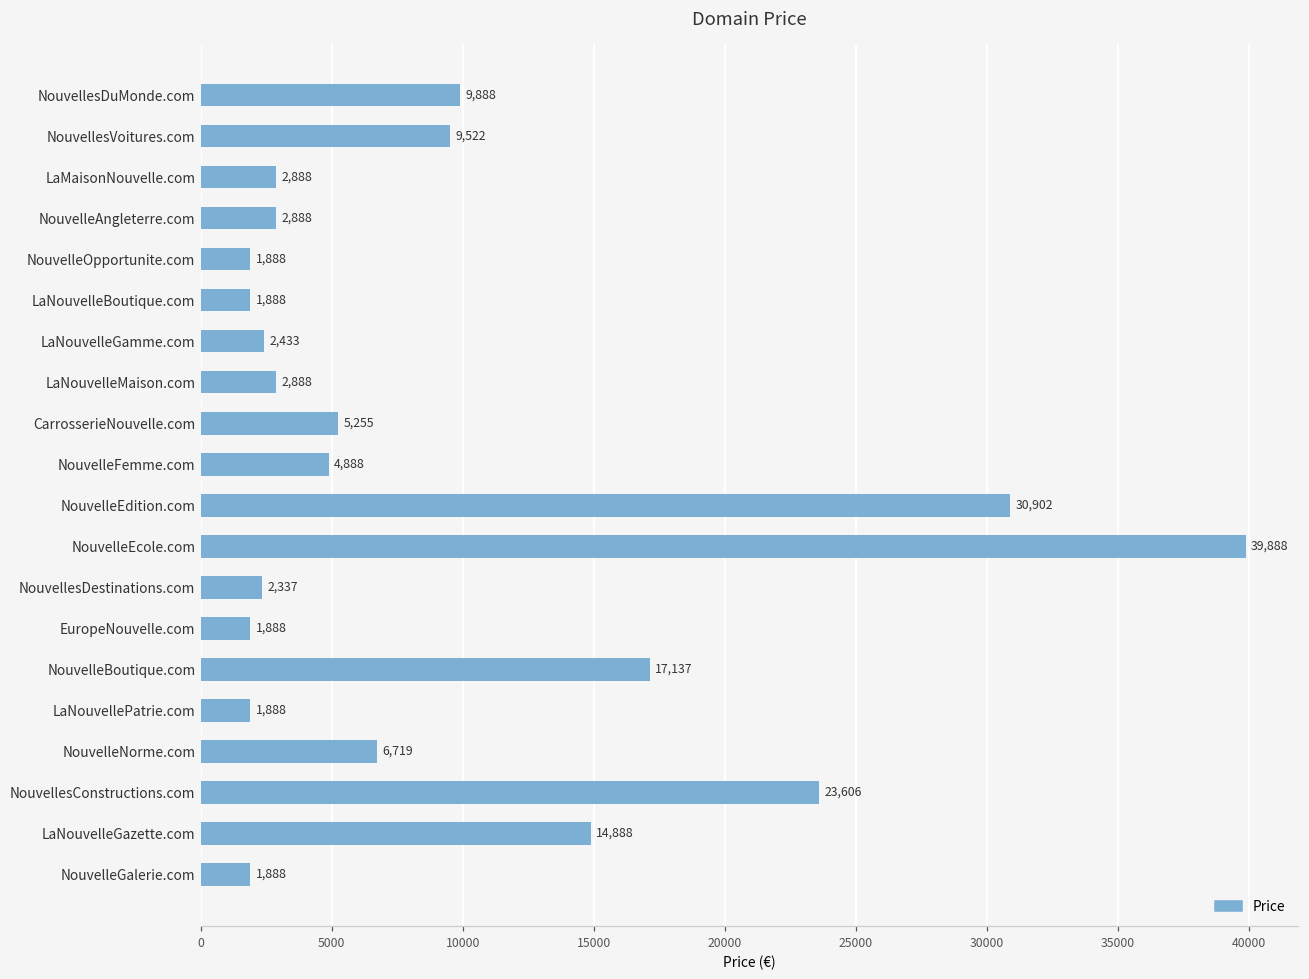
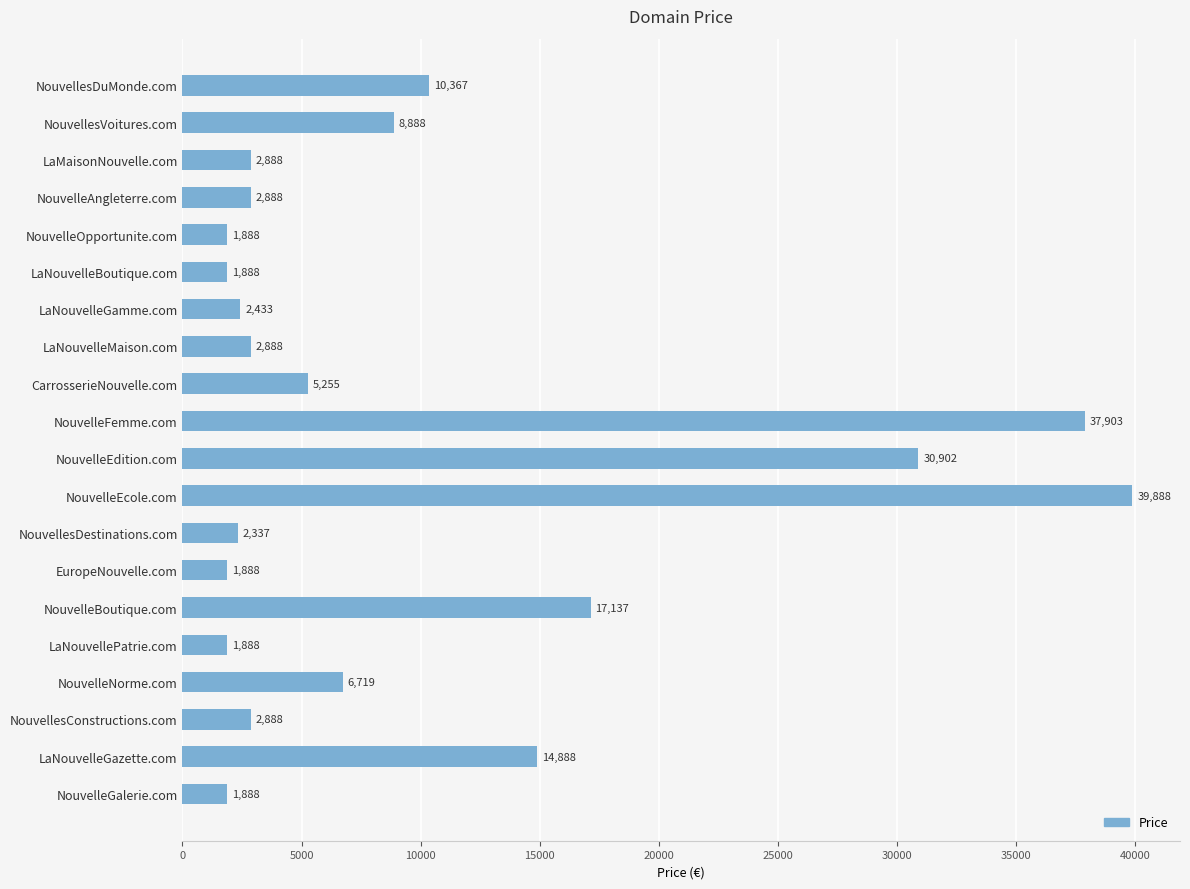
  {
-   "NouvellesDuMonde.com": "9,888",
-   "NouvellesVoitures.com": "9,522",
+   "NouvellesDuMonde.com": "10,367",
+   "NouvellesVoitures.com": "8,888",
    "LaMaisonNouvelle.com": "2,888",
    "NouvelleAngleterre.com": "2,888",
    "NouvelleOpportunite.com": "1,888",
    "LaNouvelleBoutique.com": "1,888",
    "LaNouvelleGamme.com": "2,433",
    "LaNouvelleMaison.com": "2,888",
    "CarrosserieNouvelle.com": "5,255",
-   "NouvelleFemme.com": "4,888",
+   "NouvelleFemme.com": "37,903",
    "NouvelleEdition.com": "30,902",
    "NouvelleEcole.com": "39,888",
    "NouvellesDestinations.com": "2,337",
    "EuropeNouvelle.com": "1,888",
    "NouvelleBoutique.com": "17,137",
    "LaNouvellePatrie.com": "1,888",
    "NouvelleNorme.com": "6,719",
-   "NouvellesConstructions.com": "23,606",
+   "NouvellesConstructions.com": "2,888",
    "LaNouvelleGazette.com": "14,888",
    "NouvelleGalerie.com": "1,888"
  }
